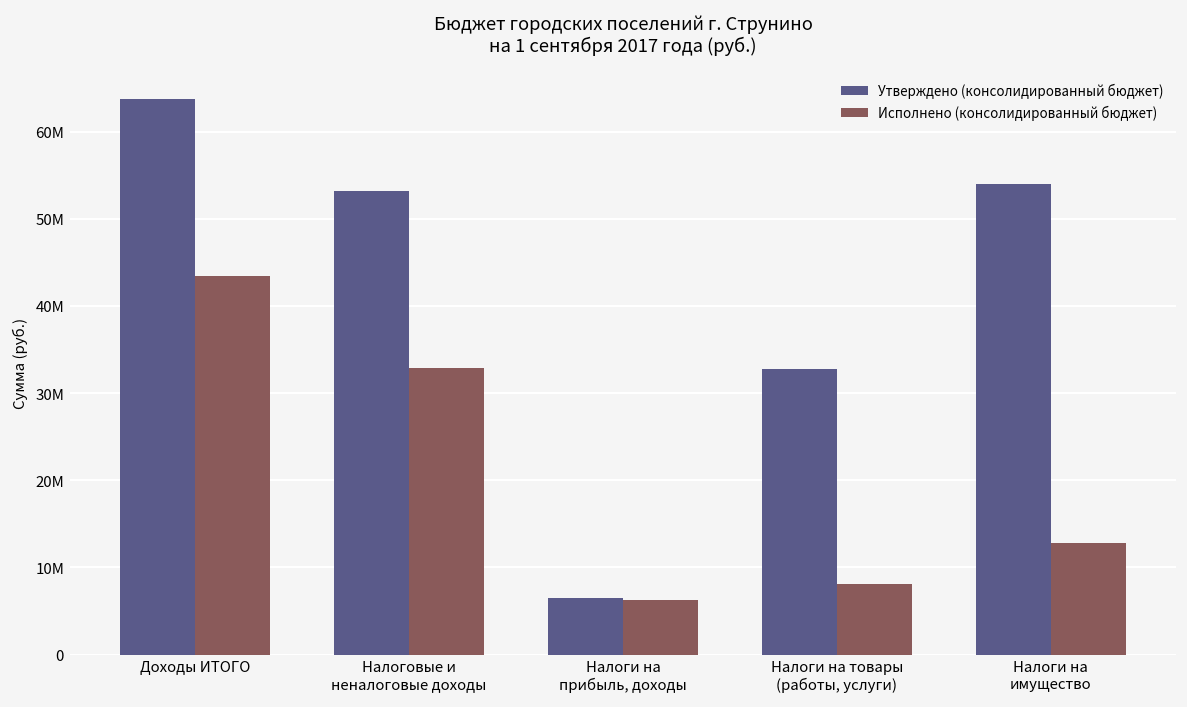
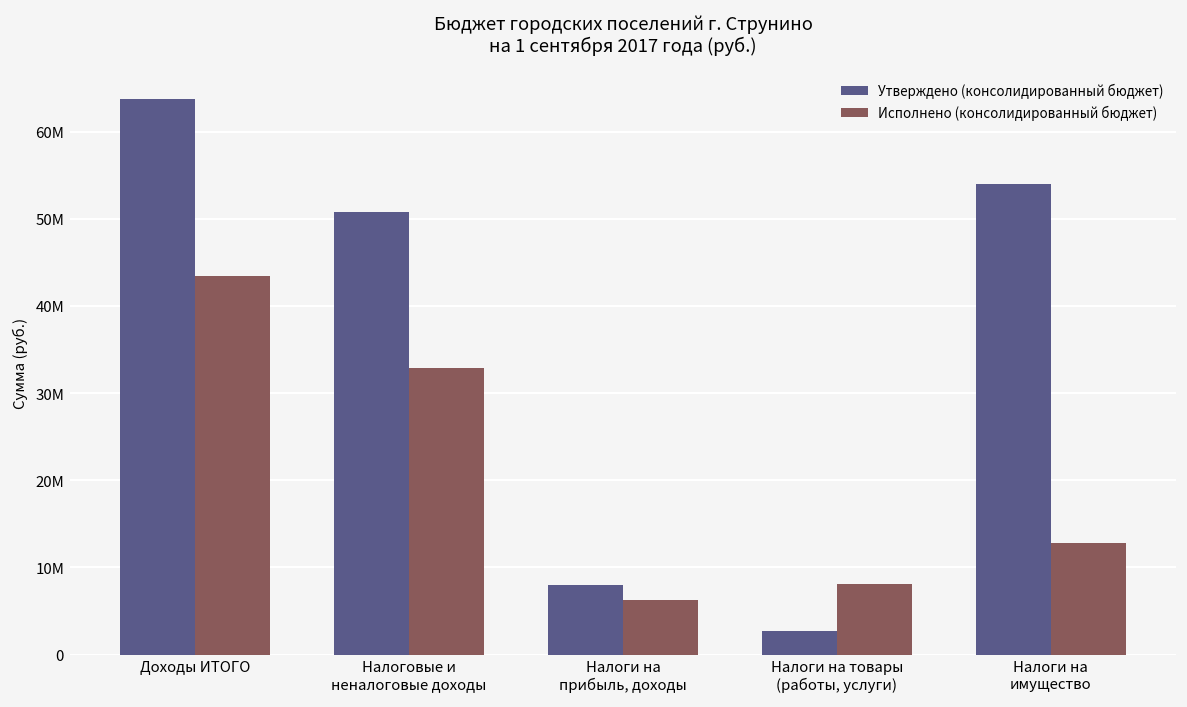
  {
    "Утверждено (консолидированный бюджет)": {
      "Доходы ИТОГО": 64000000,
-     "Налоговые и неналоговые доходы": 53000000,
-     "Налоги на прибыль, доходы": 6000000,
-     "Налоги на товары (работы, услуги)": 33000000,
+     "Налоговые и неналоговые доходы": 51000000,
+     "Налоги на прибыль, доходы": 8000000,
+     "Налоги на товары (работы, услуги)": 3000000,
      "Налоги на имущество": 54000000
    },
    "Исполнено (консолидированный бюджет)": {
      "Доходы ИТОГО": 43000000,
      "Налоговые и неналоговые доходы": 33000000,
      "Налоги на прибыль, доходы": 6000000,
      "Налоги на товары (работы, услуги)": 8000000,
      "Налоги на имущество": 13000000
    }
  }
